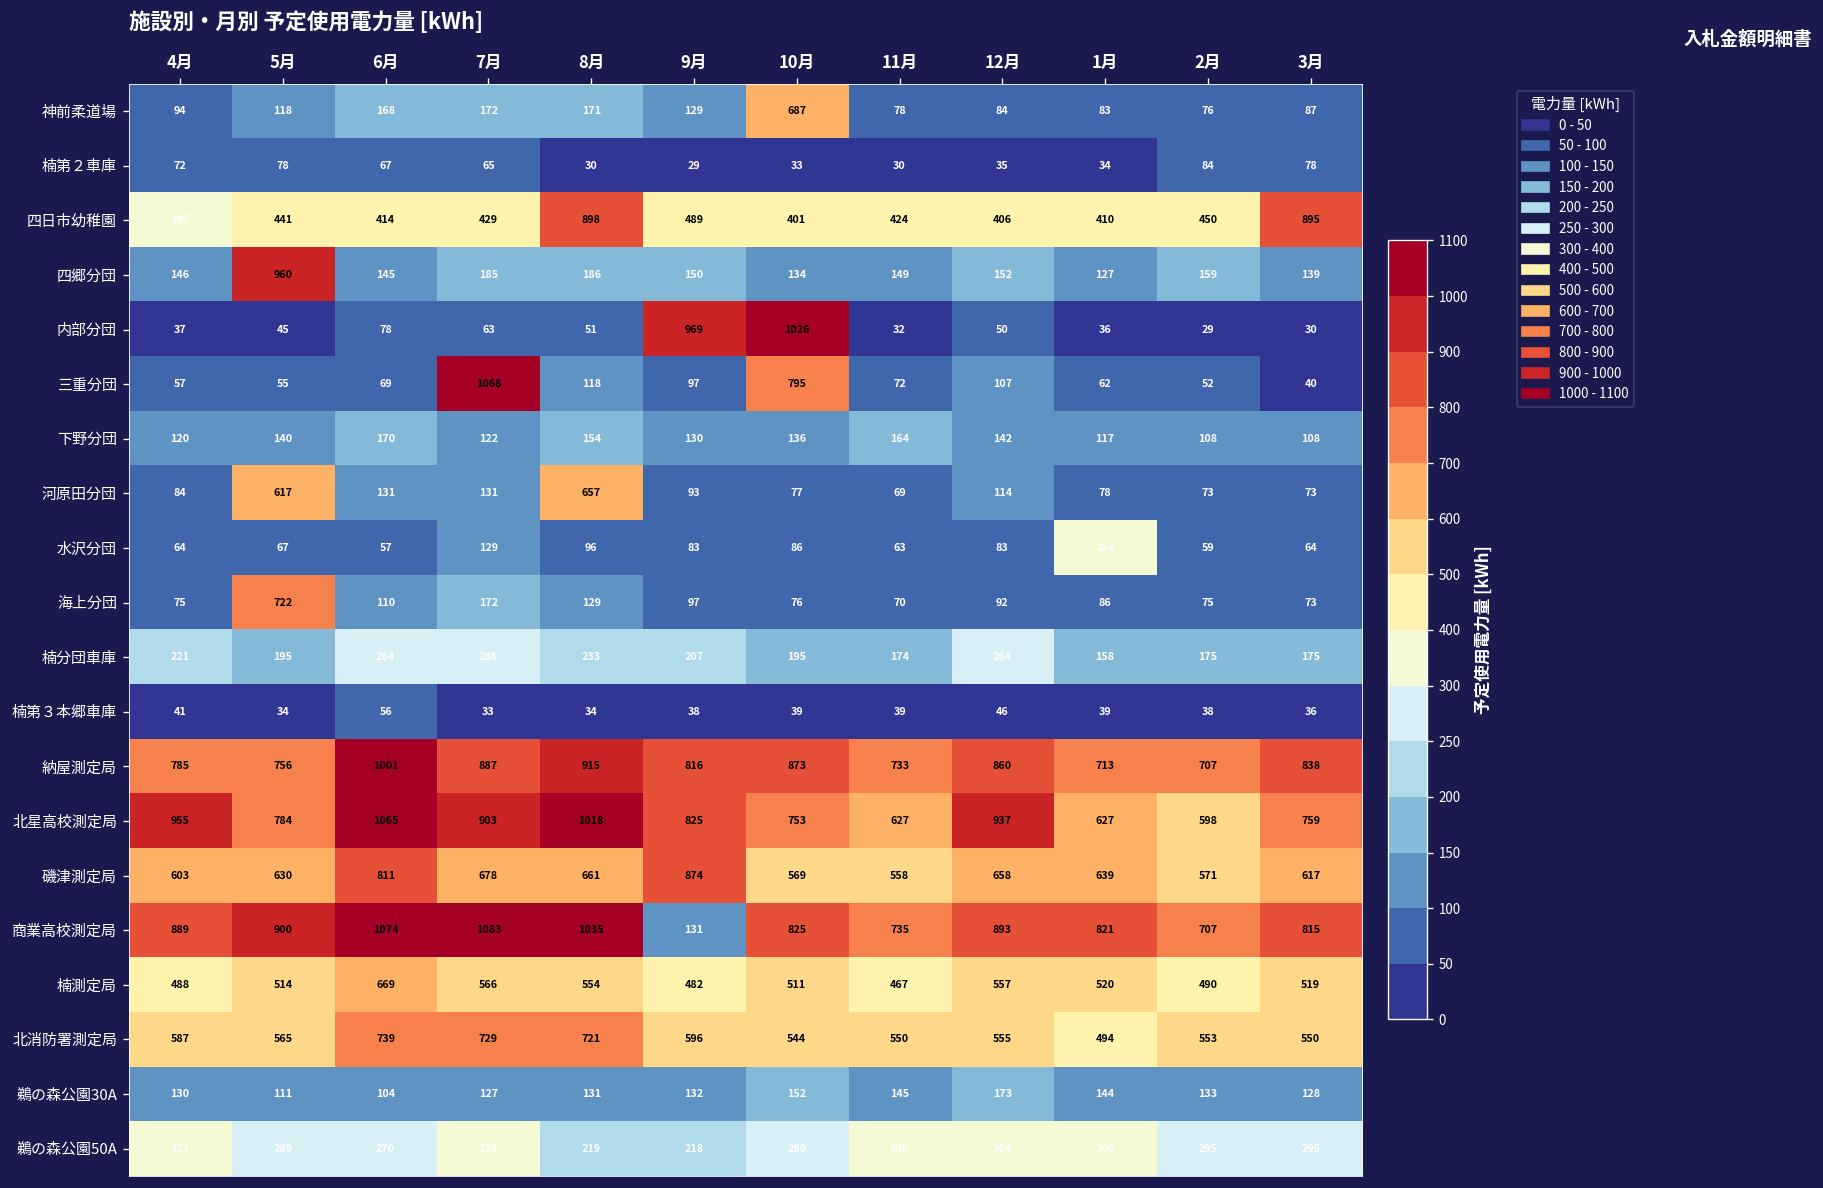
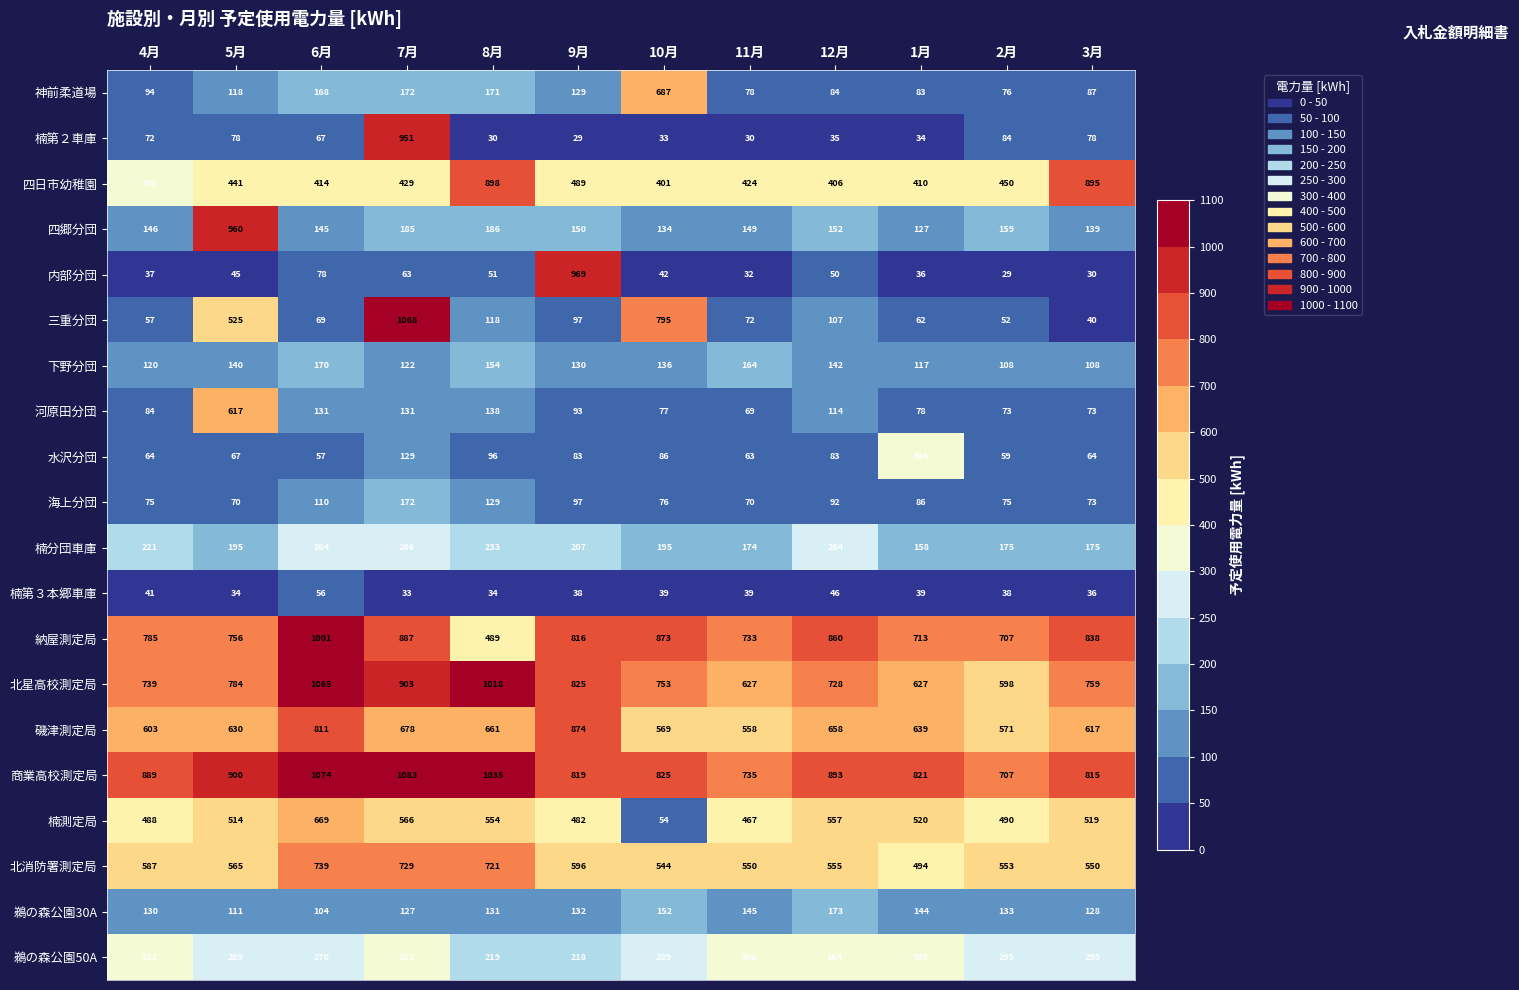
  {
    "楠第２車庫": {
      "4月": 72,
      "5月": 78,
      "6月": 67,
-     "7月": 65,
+     "7月": 951,
      "8月": 30,
      "9月": 29,
      "10月": 33,
      "11月": 30,
      "12月": 35,
      "1月": 34,
      "2月": 84,
      "3月": 78
    },
    "内部分団": {
      "4月": 37,
      "5月": 45,
      "6月": 78,
      "7月": 63,
      "8月": 51,
      "9月": 969,
-     "10月": 1026,
+     "10月": 42,
      "11月": 32,
      "12月": 50,
      "1月": 36,
      "2月": 29,
      "3月": 30
    },
    "三重分団": {
      "4月": 57,
-     "5月": 55,
+     "5月": 525,
      "6月": 69,
      "7月": 1068,
      "8月": 118,
      "9月": 97,
      "10月": 795,
      "11月": 72,
      "12月": 107,
      "1月": 62,
      "2月": 52,
      "3月": 40
    },
    "河原田分団": {
      "4月": 84,
      "5月": 617,
      "6月": 131,
      "7月": 131,
-     "8月": 657,
+     "8月": 138,
      "9月": 93,
      "10月": 77,
      "11月": 69,
      "12月": 114,
      "1月": 78,
      "2月": 73,
      "3月": 73
    },
    "海上分団": {
      "4月": 75,
-     "5月": 722,
+     "5月": 70,
      "6月": 110,
      "7月": 172,
      "8月": 129,
      "9月": 97,
      "10月": 76,
      "11月": 70,
      "12月": 92,
      "1月": 86,
      "2月": 75,
      "3月": 73
    },
    "納屋測定局": {
      "4月": 785,
      "5月": 756,
      "6月": 1001,
      "7月": 887,
-     "8月": 915,
+     "8月": 489,
      "9月": 816,
      "10月": 873,
      "11月": 733,
      "12月": 860,
      "1月": 713,
      "2月": 707,
      "3月": 838
    },
    "北星高校測定局": {
-     "4月": 955,
+     "4月": 739,
      "5月": 784,
      "6月": 1065,
      "7月": 903,
      "8月": 1018,
      "9月": 825,
      "10月": 753,
      "11月": 627,
-     "12月": 937,
+     "12月": 728,
      "1月": 627,
      "2月": 598,
      "3月": 759
    },
    "商業高校測定局": {
      "4月": 889,
      "5月": 900,
      "6月": 1074,
      "7月": 1083,
      "8月": 1035,
-     "9月": 131,
+     "9月": 819,
      "10月": 825,
      "11月": 735,
      "12月": 893,
      "1月": 821,
      "2月": 707,
      "3月": 815
    },
    "楠測定局": {
      "4月": 488,
      "5月": 514,
      "6月": 669,
      "7月": 566,
      "8月": 554,
      "9月": 482,
-     "10月": 511,
+     "10月": 54,
      "11月": 467,
      "12月": 557,
      "1月": 520,
      "2月": 490,
      "3月": 519
    }
  }
